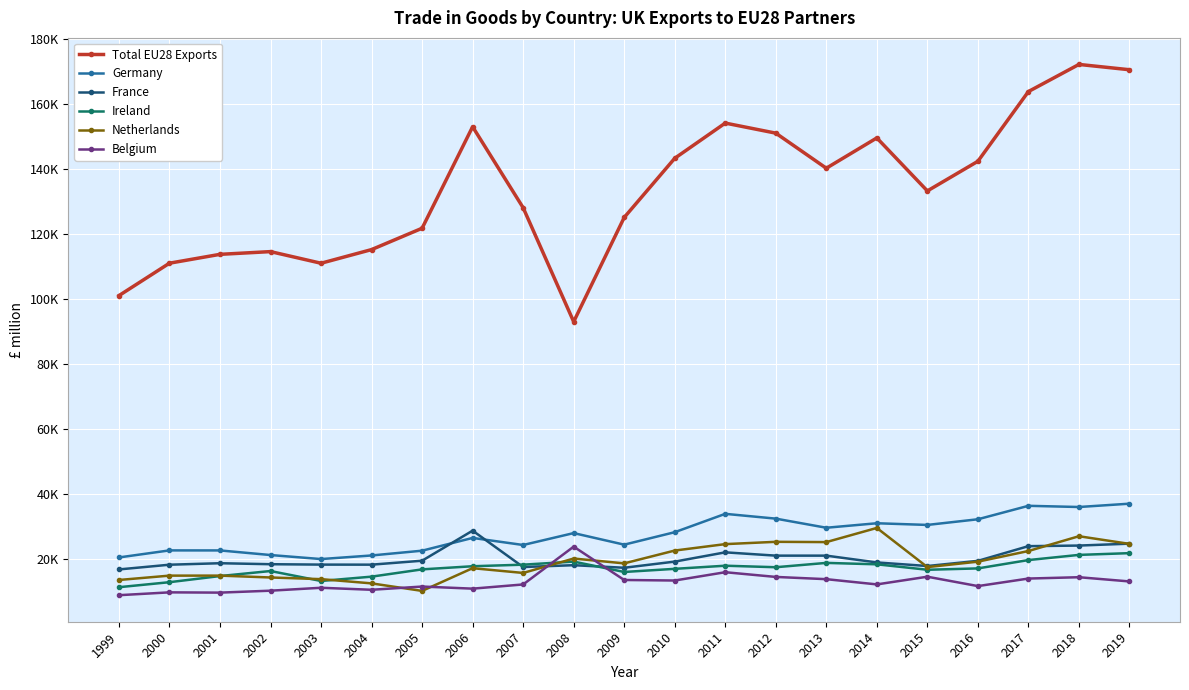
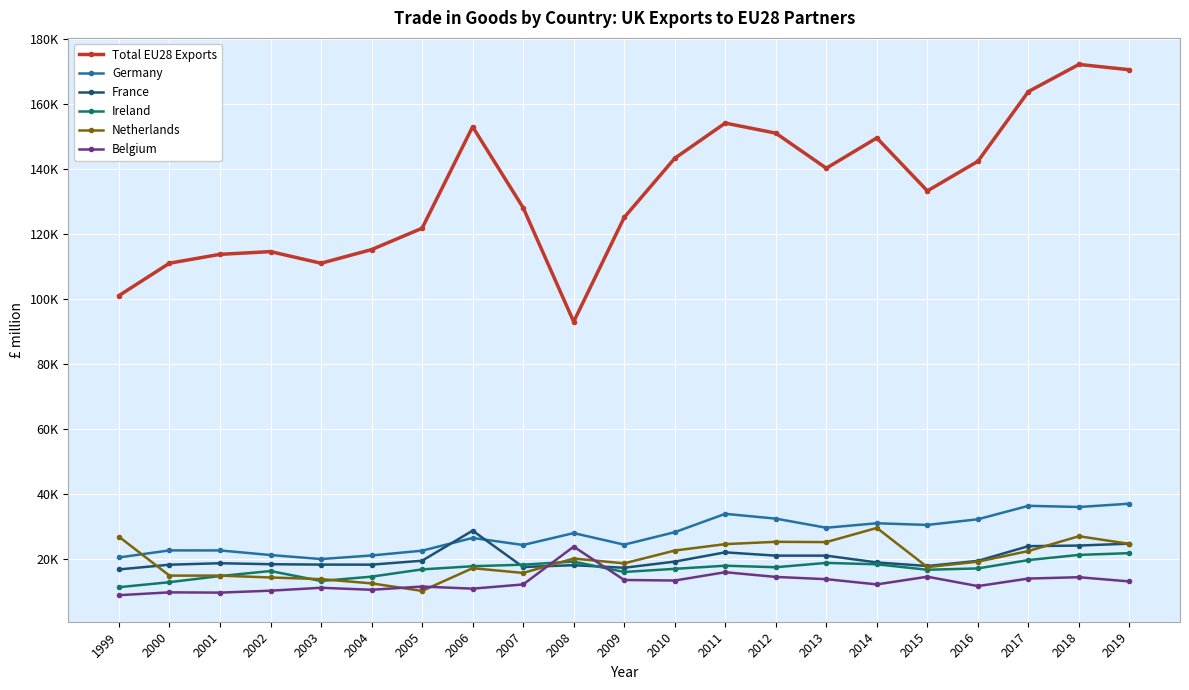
  {
    "Total EU28 Exports": {
      "1999": 101000,
      "2000": 111000,
      "2001": 114000,
      "2002": 115000,
      "2003": 111000,
      "2004": 115000,
      "2005": 122000,
      "2006": 153000,
      "2007": 128000,
      "2008": 93000,
      "2009": 125000,
      "2010": 143000,
      "2011": 154000,
      "2012": 151000,
      "2013": 140000,
      "2014": 150000,
      "2015": 133000,
      "2016": 142000,
      "2017": 164000,
      "2018": 172000,
      "2019": 171000
    },
    "Netherlands": {
-     "1999": 13000,
+     "1999": 27000,
      "2000": 15000,
      "2002": 14000,
      "2004": 12000,
      "2005": 10000,
      "2007": 16000,
      "2008": 20000,
      "2009": 19000,
      "2010": 22000,
      "2011": 24000,
      "2012": 25000,
      "2013": 25000,
      "2014": 29000,
      "2017": 22000,
      "2018": 27000
    },
    "Belgium": {
      "1999": 9000,
      "2000": 10000,
      "2001": 10000,
      "2002": 10000,
      "2003": 11000,
      "2004": 10000,
      "2005": 11000,
      "2006": 11000,
      "2007": 12000,
      "2008": 24000,
      "2009": 13000,
      "2010": 13000,
      "2011": 16000,
      "2012": 14000,
      "2013": 14000,
      "2014": 12000,
      "2015": 14000,
      "2016": 12000,
      "2017": 14000,
      "2018": 14000,
      "2019": 13000
    }
  }
